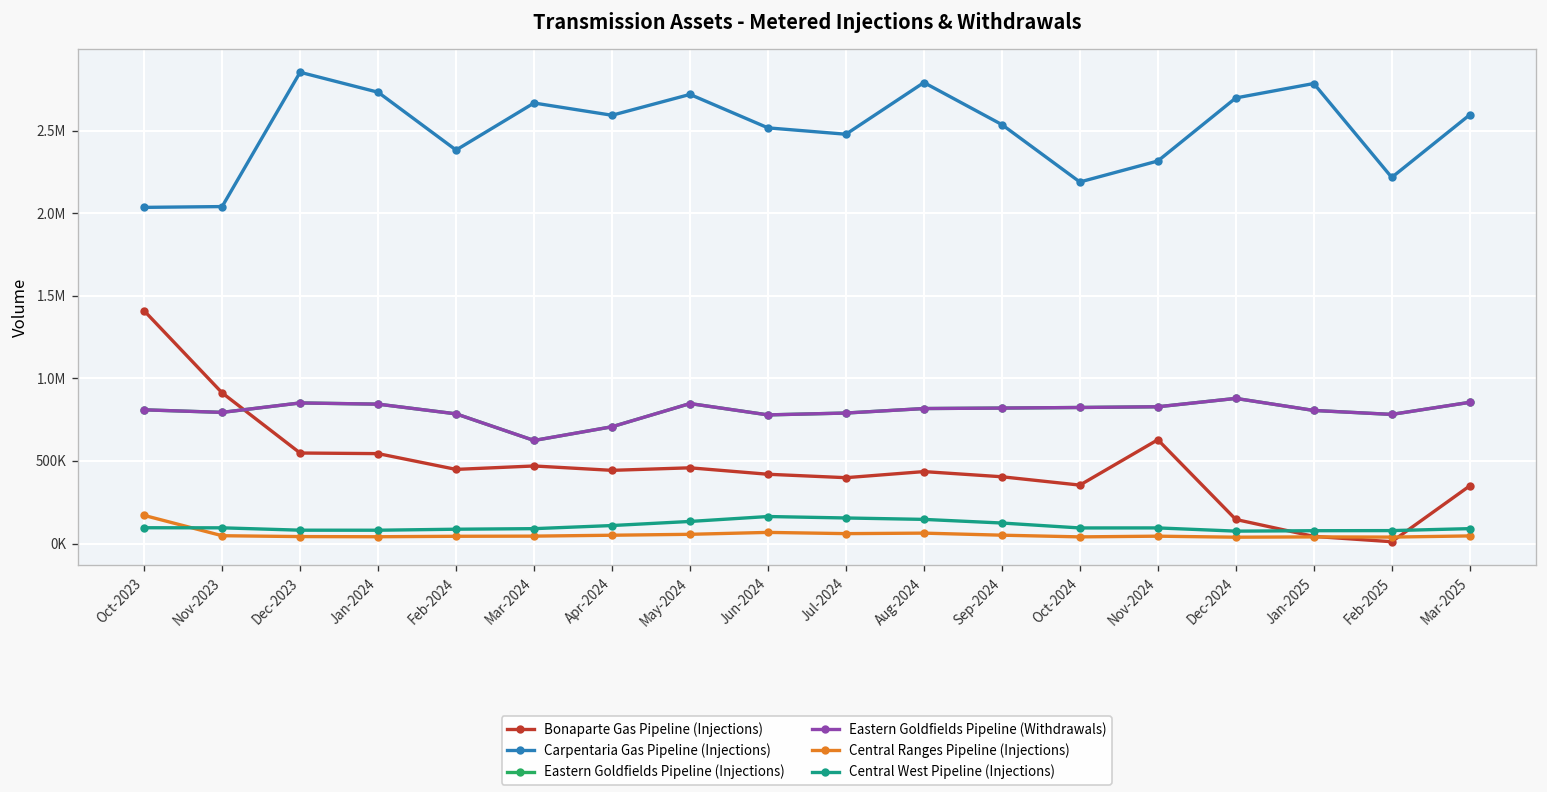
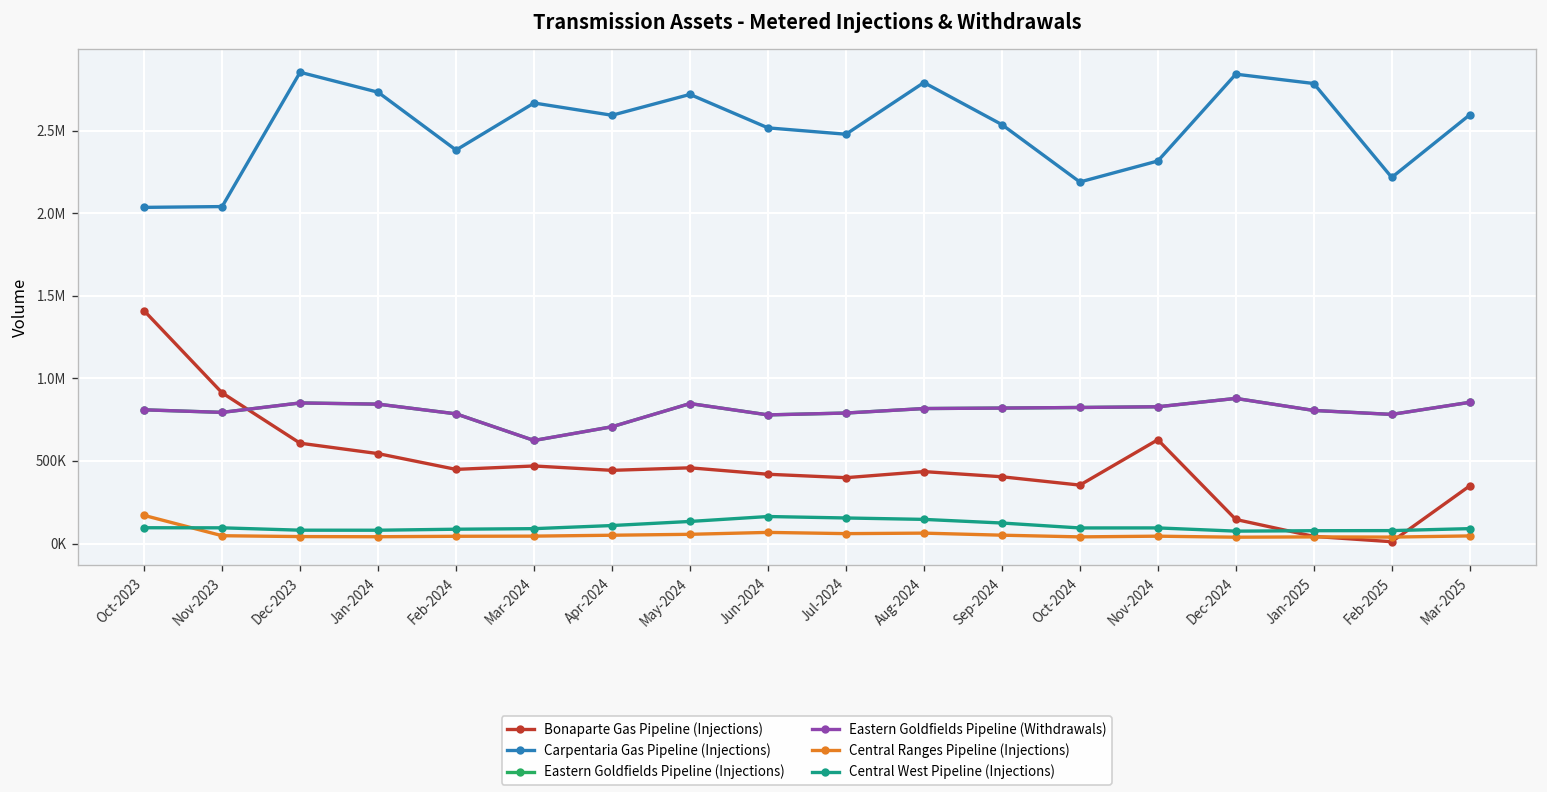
  {
    "Bonaparte Gas Pipeline (Injections)": {
      "Oct-2023": 1410000,
      "Nov-2023": 910000,
-     "Dec-2023": 550000,
+     "Dec-2023": 610000,
      "Jan-2024": 540000,
      "Feb-2024": 450000,
      "Mar-2024": 470000,
      "Apr-2024": 440000,
      "May-2024": 460000,
      "Jun-2024": 420000,
      "Jul-2024": 400000,
      "Aug-2024": 440000,
      "Sep-2024": 400000,
      "Oct-2024": 350000,
      "Nov-2024": 630000,
      "Dec-2024": 150000,
      "Feb-2025": 10000,
      "Mar-2025": 350000
    },
    "Carpentaria Gas Pipeline (Injections)": {
      "Oct-2023": 2040000,
      "Nov-2023": 2040000,
      "Dec-2023": 2850000,
      "Jan-2024": 2730000,
      "Feb-2024": 2380000,
      "Mar-2024": 2670000,
      "Apr-2024": 2590000,
      "May-2024": 2720000,
      "Jun-2024": 2520000,
      "Jul-2024": 2480000,
      "Aug-2024": 2790000,
      "Sep-2024": 2540000,
      "Oct-2024": 2190000,
      "Nov-2024": 2320000,
-     "Dec-2024": 2700000,
+     "Dec-2024": 2840000,
      "Jan-2025": 2790000,
      "Feb-2025": 2220000,
      "Mar-2025": 2600000
    },
    "Eastern Goldfields Pipeline (Withdrawals)": {
      "Oct-2023": 810000,
      "Nov-2023": 790000,
      "Dec-2023": 850000,
      "Jan-2024": 840000,
      "Feb-2024": 790000,
      "Mar-2024": 620000,
      "Apr-2024": 710000,
      "May-2024": 850000,
      "Jun-2024": 780000,
      "Jul-2024": 790000,
      "Aug-2024": 820000,
      "Sep-2024": 820000,
      "Oct-2024": 820000,
      "Nov-2024": 830000,
      "Dec-2024": 880000,
      "Jan-2025": 810000,
      "Feb-2025": 780000,
      "Mar-2025": 860000
    },
    "Central Ranges Pipeline (Injections)": {
      "Oct-2023": 170000,
      "Nov-2023": 50000,
      "Dec-2023": 40000,
      "Jan-2024": 40000,
      "Feb-2024": 40000,
      "Mar-2024": 40000,
      "Apr-2024": 50000,
      "May-2024": 60000,
      "Jun-2024": 70000,
      "Jul-2024": 60000,
      "Aug-2024": 60000,
      "Sep-2024": 50000,
      "Oct-2024": 40000,
      "Nov-2024": 40000,
      "Dec-2024": 40000,
      "Feb-2025": 40000,
      "Mar-2025": 50000
    },
    "Central West Pipeline (Injections)": {
      "Oct-2023": 100000,
      "Nov-2023": 100000,
      "Dec-2023": 80000,
      "Jan-2024": 80000,
      "Feb-2024": 90000,
      "Mar-2024": 90000,
      "Apr-2024": 110000,
      "May-2024": 130000,
      "Jun-2024": 160000,
      "Jul-2024": 150000,
      "Aug-2024": 150000,
      "Sep-2024": 120000,
      "Oct-2024": 90000,
      "Nov-2024": 90000,
      "Dec-2024": 80000,
      "Jan-2025": 80000,
      "Feb-2025": 80000,
      "Mar-2025": 90000
    }
  }
